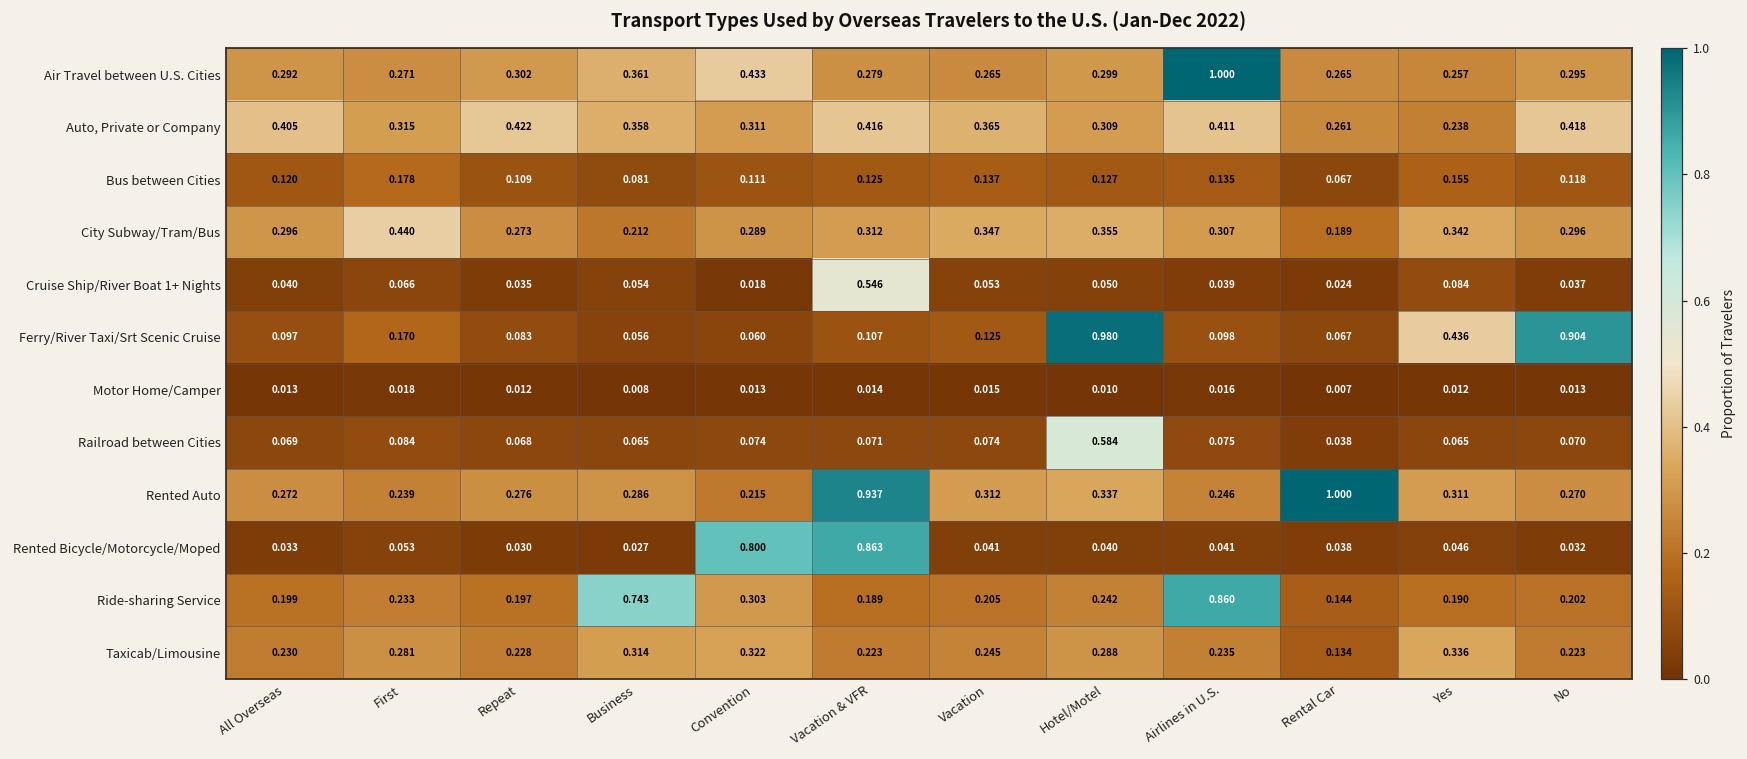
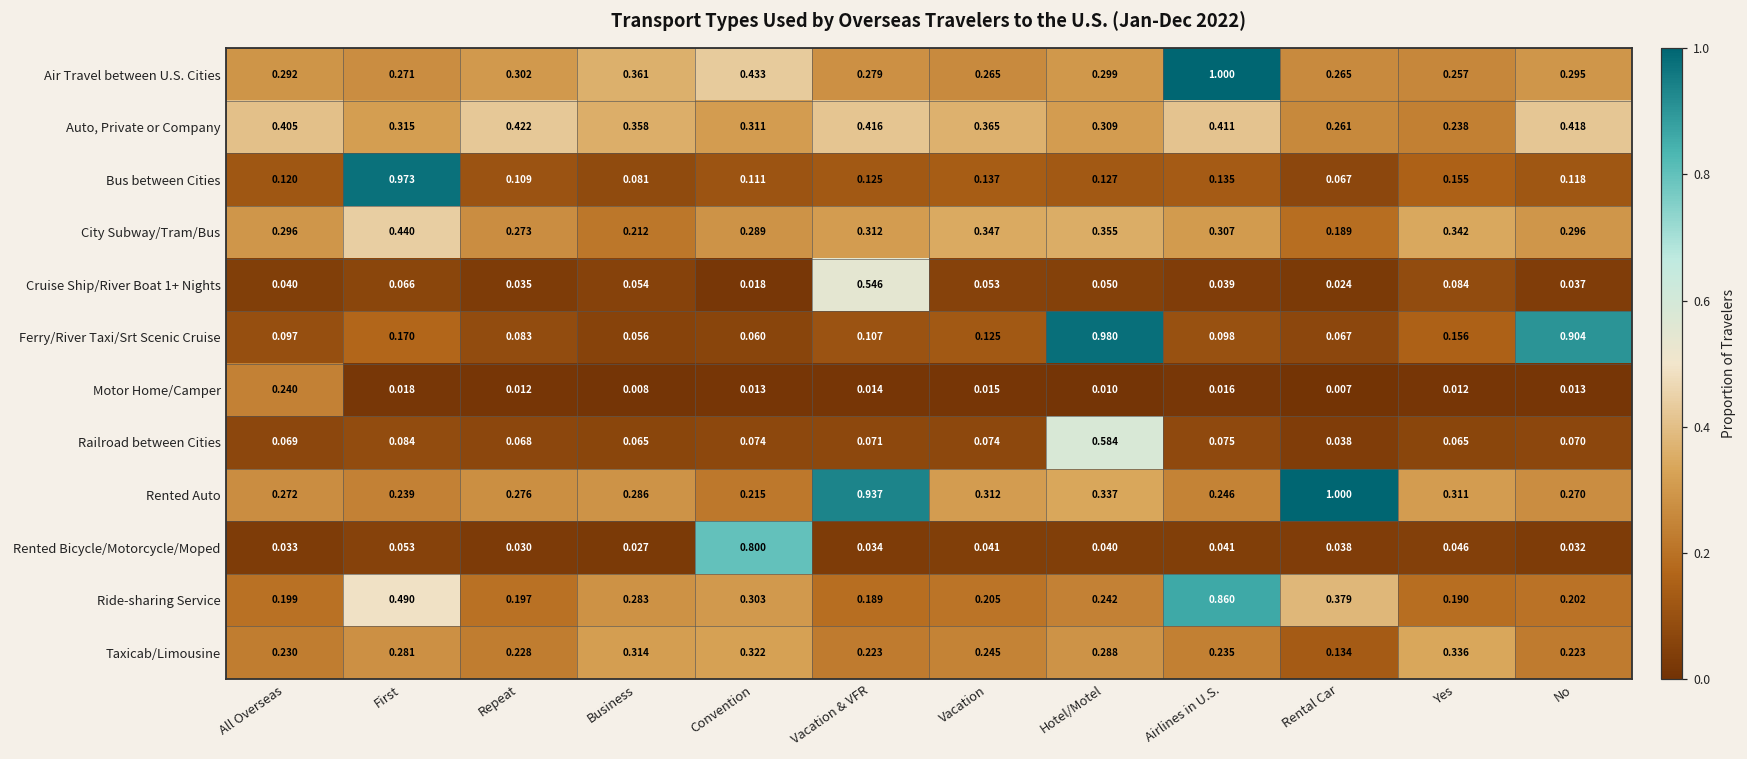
  {
    "Air Travel between U.S. Cities": {
      "All Overseas": 0.292,
      "First": 0.271,
      "Repeat": 0.302,
      "Business": 0.361,
      "Convention": 0.433,
      "Vacation & VFR": 0.279,
      "Vacation": 0.265,
      "Hotel/Motel": 0.299,
      "Airlines in U.S.": 1.000,
      "Rental Car": 0.265,
      "Yes": 0.257,
      "No": 0.295
    },
    "Auto, Private or Company": {
      "All Overseas": 0.405,
      "First": 0.315,
      "Repeat": 0.422,
      "Business": 0.358,
      "Convention": 0.311,
      "Vacation & VFR": 0.416,
      "Vacation": 0.365,
      "Hotel/Motel": 0.309,
      "Airlines in U.S.": 0.411,
      "Rental Car": 0.261,
      "Yes": 0.238,
      "No": 0.418
    },
    "Bus between Cities": {
      "All Overseas": 0.120,
-     "First": 0.178,
+     "First": 0.973,
      "Repeat": 0.109,
      "Business": 0.081,
      "Convention": 0.111,
      "Vacation & VFR": 0.125,
      "Vacation": 0.137,
      "Hotel/Motel": 0.127,
      "Airlines in U.S.": 0.135,
      "Rental Car": 0.067,
      "Yes": 0.155,
      "No": 0.118
    },
    "City Subway/Tram/Bus": {
      "All Overseas": 0.296,
      "First": 0.440,
      "Repeat": 0.273,
      "Business": 0.212,
      "Convention": 0.289,
      "Vacation & VFR": 0.312,
      "Vacation": 0.347,
      "Hotel/Motel": 0.355,
      "Airlines in U.S.": 0.307,
      "Rental Car": 0.189,
      "Yes": 0.342,
      "No": 0.296
    },
    "Cruise Ship/River Boat 1+ Nights": {
      "All Overseas": 0.040,
      "First": 0.066,
      "Repeat": 0.035,
      "Business": 0.054,
      "Convention": 0.018,
      "Vacation & VFR": 0.546,
      "Vacation": 0.053,
      "Hotel/Motel": 0.050,
      "Airlines in U.S.": 0.039,
      "Rental Car": 0.024,
      "Yes": 0.084,
      "No": 0.037
    },
    "Ferry/River Taxi/Srt Scenic Cruise": {
      "All Overseas": 0.097,
      "First": 0.170,
      "Repeat": 0.083,
      "Business": 0.056,
      "Convention": 0.060,
      "Vacation & VFR": 0.107,
      "Vacation": 0.125,
      "Hotel/Motel": 0.980,
      "Airlines in U.S.": 0.098,
      "Rental Car": 0.067,
-     "Yes": 0.436,
+     "Yes": 0.156,
      "No": 0.904
    },
    "Motor Home/Camper": {
-     "All Overseas": 0.013,
+     "All Overseas": 0.240,
      "First": 0.018,
      "Repeat": 0.012,
      "Business": 0.008,
      "Convention": 0.013,
      "Vacation & VFR": 0.014,
      "Vacation": 0.015,
      "Hotel/Motel": 0.010,
      "Airlines in U.S.": 0.016,
      "Rental Car": 0.007,
      "Yes": 0.012,
      "No": 0.013
    },
    "Railroad between Cities": {
      "All Overseas": 0.069,
      "First": 0.084,
      "Repeat": 0.068,
      "Business": 0.065,
      "Convention": 0.074,
      "Vacation & VFR": 0.071,
      "Vacation": 0.074,
      "Hotel/Motel": 0.584,
      "Airlines in U.S.": 0.075,
      "Rental Car": 0.038,
      "Yes": 0.065,
      "No": 0.070
    },
    "Rented Auto": {
      "All Overseas": 0.272,
      "First": 0.239,
      "Repeat": 0.276,
      "Business": 0.286,
      "Convention": 0.215,
      "Vacation & VFR": 0.937,
      "Vacation": 0.312,
      "Hotel/Motel": 0.337,
      "Airlines in U.S.": 0.246,
      "Rental Car": 1.000,
      "Yes": 0.311,
      "No": 0.270
    },
    "Rented Bicycle/Motorcycle/Moped": {
      "All Overseas": 0.033,
      "First": 0.053,
      "Repeat": 0.030,
      "Business": 0.027,
      "Convention": 0.800,
-     "Vacation & VFR": 0.863,
+     "Vacation & VFR": 0.034,
      "Vacation": 0.041,
      "Hotel/Motel": 0.040,
      "Airlines in U.S.": 0.041,
      "Rental Car": 0.038,
      "Yes": 0.046,
      "No": 0.032
    },
    "Ride-sharing Service": {
      "All Overseas": 0.199,
-     "First": 0.233,
+     "First": 0.490,
      "Repeat": 0.197,
-     "Business": 0.743,
+     "Business": 0.283,
      "Convention": 0.303,
      "Vacation & VFR": 0.189,
      "Vacation": 0.205,
      "Hotel/Motel": 0.242,
      "Airlines in U.S.": 0.860,
-     "Rental Car": 0.144,
+     "Rental Car": 0.379,
      "Yes": 0.190,
      "No": 0.202
    },
    "Taxicab/Limousine": {
      "All Overseas": 0.230,
      "First": 0.281,
      "Repeat": 0.228,
      "Business": 0.314,
      "Convention": 0.322,
      "Vacation & VFR": 0.223,
      "Vacation": 0.245,
      "Hotel/Motel": 0.288,
      "Airlines in U.S.": 0.235,
      "Rental Car": 0.134,
      "Yes": 0.336,
      "No": 0.223
    }
  }
